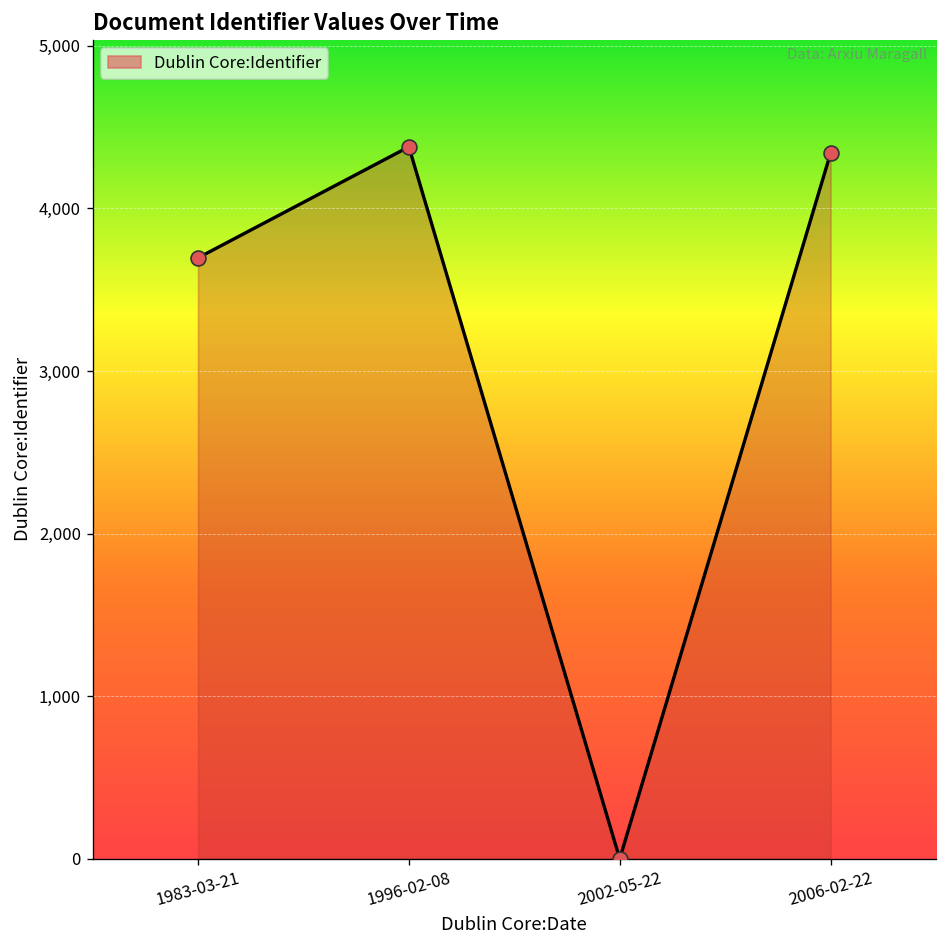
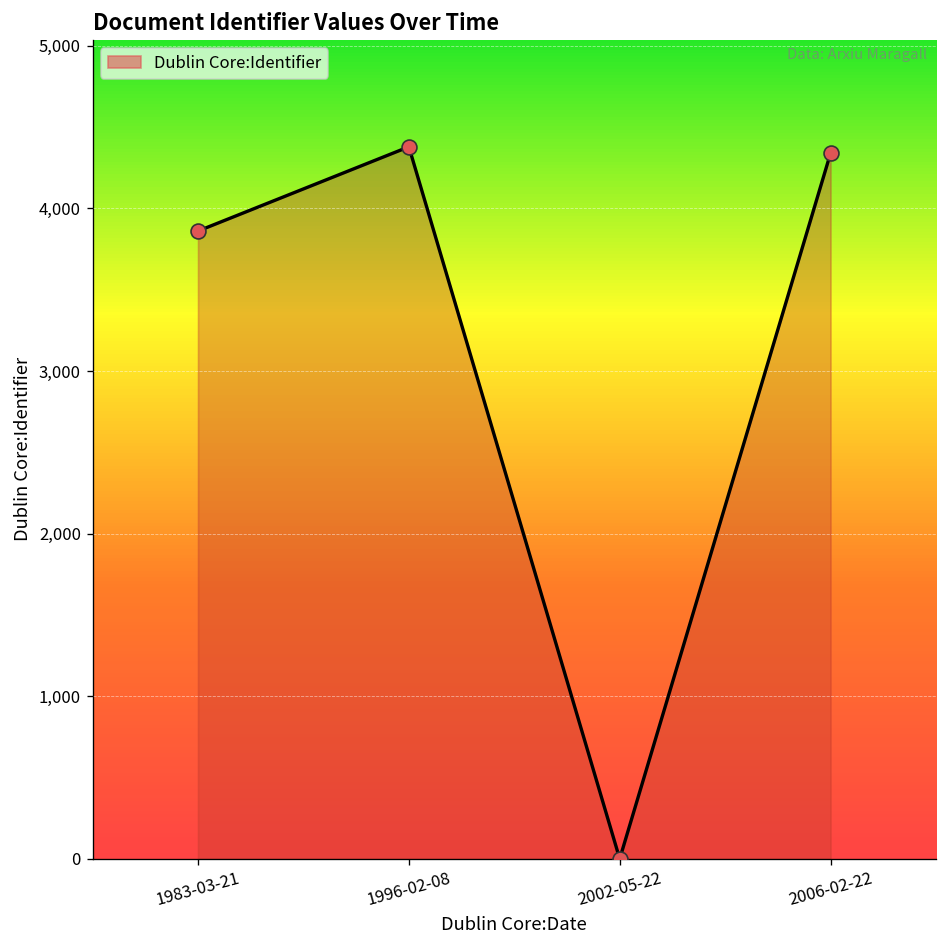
  {
-   "1983-03-21": "3,700",
+   "1983-03-21": "3,860",
    "1996-02-08": "4,380",
    "2002-05-22": "0",
    "2006-02-22": "4,340"
  }
